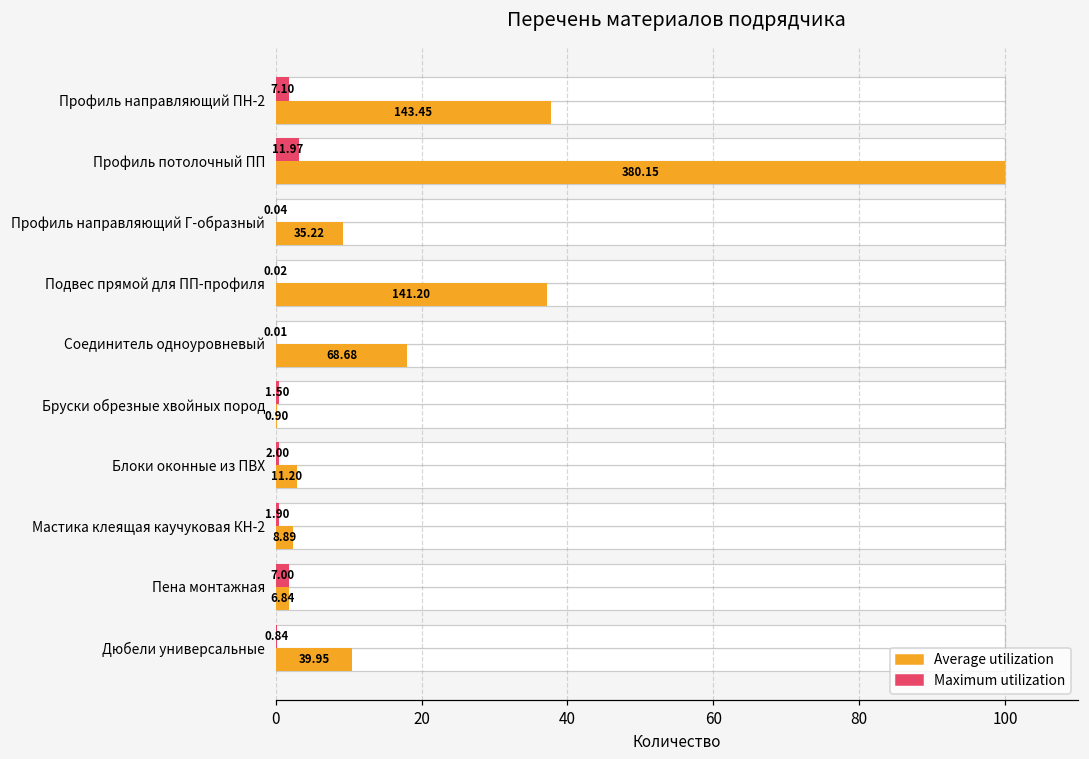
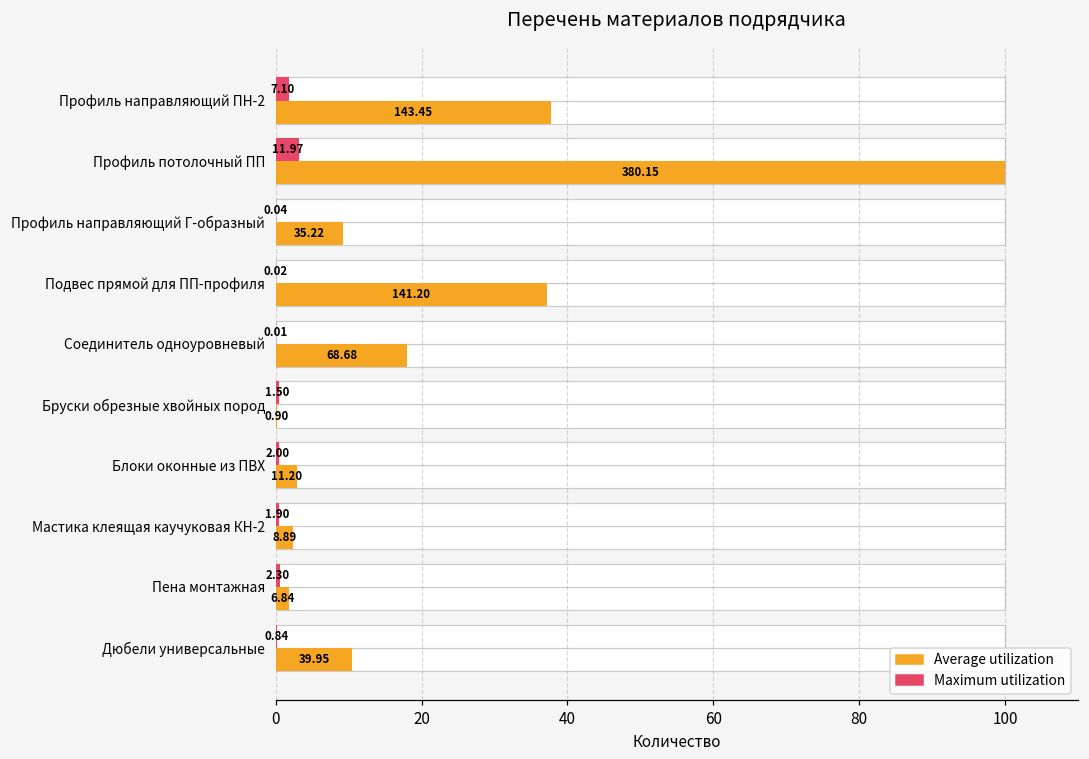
  {
    "Maximum utilization": {
-     "Пена монтажная": 7.00
+     "Пена монтажная": 2.30
    }
  }
